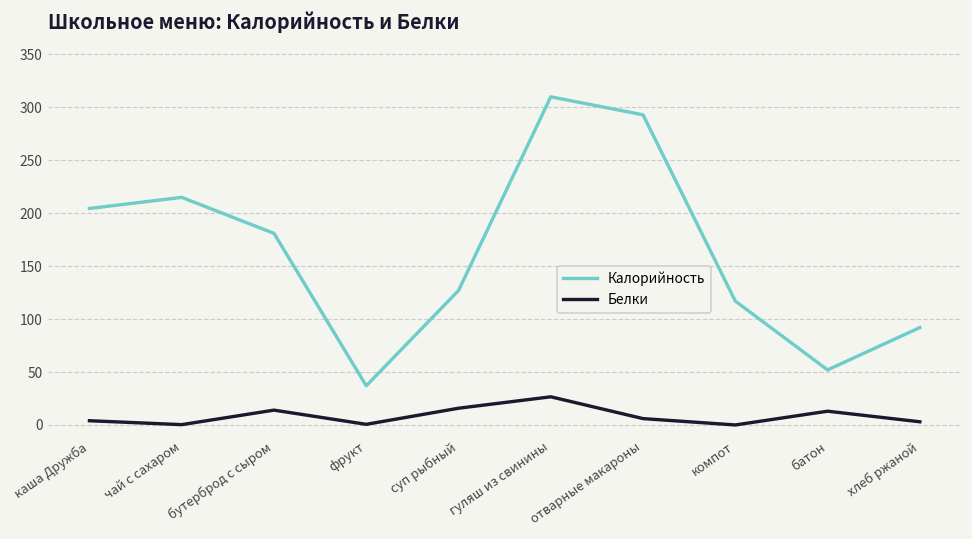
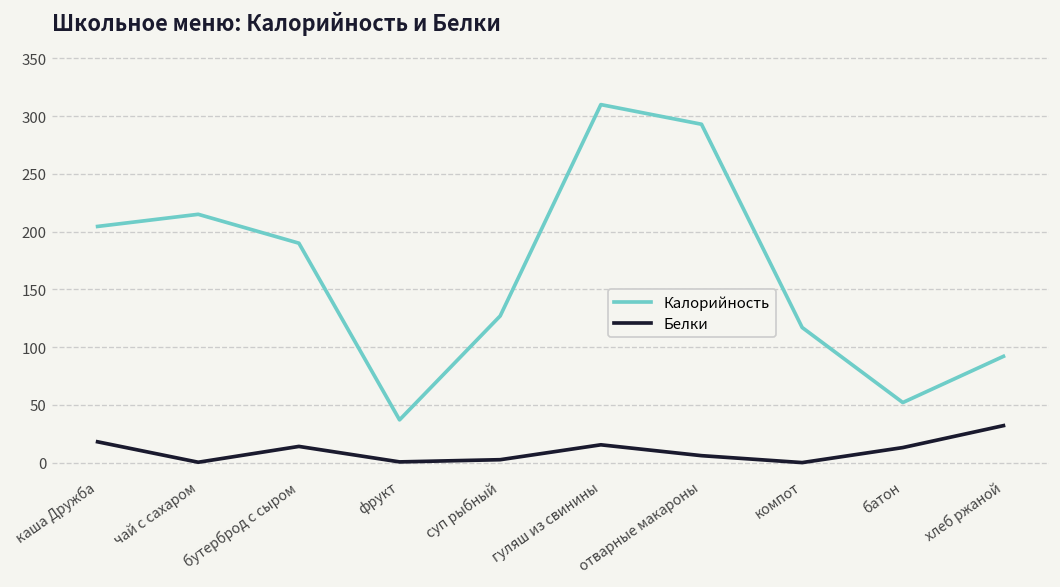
  {
    "Калорийность": {
      "каша Дружба": 200,
      "чай с сахаром": 220,
-     "бутерброд с сыром": 180,
+     "бутерброд с сыром": 190,
      "фрукт": 40,
      "суп рыбный": 130,
      "гуляш из свинины": 310,
      "отварные макароны": 290,
      "компот": 120,
      "батон": 50,
      "хлеб ржаной": 90
    },
    "Белки": {
-     "каша Дружба": 0,
+     "каша Дружба": 20,
      "чай с сахаром": 0,
      "бутерброд с сыром": 10,
      "фрукт": 0,
-     "суп рыбный": 20,
-     "гуляш из свинины": 30,
+     "суп рыбный": 0,
+     "гуляш из свинины": 20,
      "отварные макароны": 10,
      "компот": 0,
      "батон": 10,
-     "хлеб ржаной": 0
+     "хлеб ржаной": 30
    }
  }
